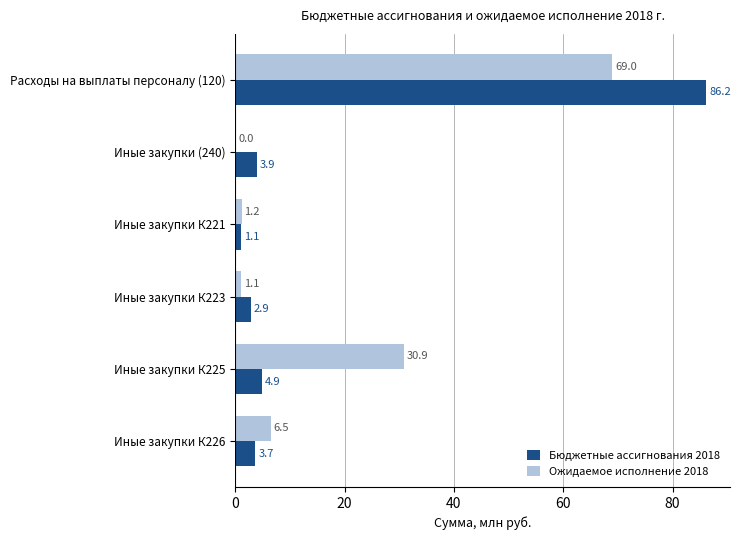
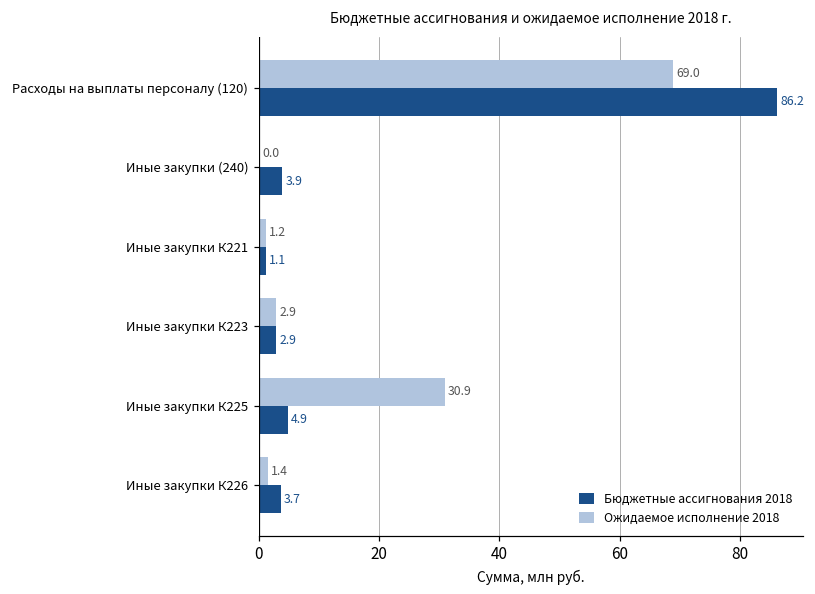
  {
    "Бюджетные ассигнования 2018": {
      "Расходы на выплаты персоналу (120)": 86.2,
      "Иные закупки (240)": 3.9,
      "Иные закупки К221": 1.1,
      "Иные закупки К223": 2.9,
      "Иные закупки К225": 4.9,
      "Иные закупки К226": 3.7
    },
    "Ожидаемое исполнение 2018": {
      "Расходы на выплаты персоналу (120)": 69.0,
      "Иные закупки (240)": 0.0,
      "Иные закупки К221": 1.2,
-     "Иные закупки К223": 1.1,
+     "Иные закупки К223": 2.9,
      "Иные закупки К225": 30.9,
-     "Иные закупки К226": 6.5
+     "Иные закупки К226": 1.4
    }
  }
